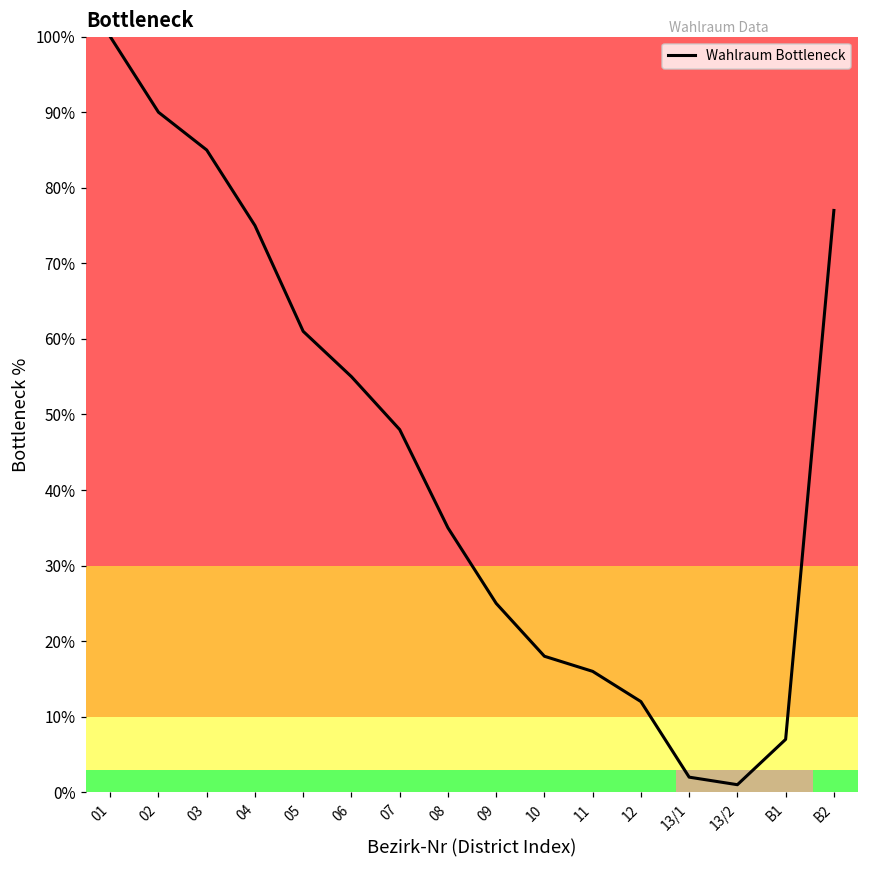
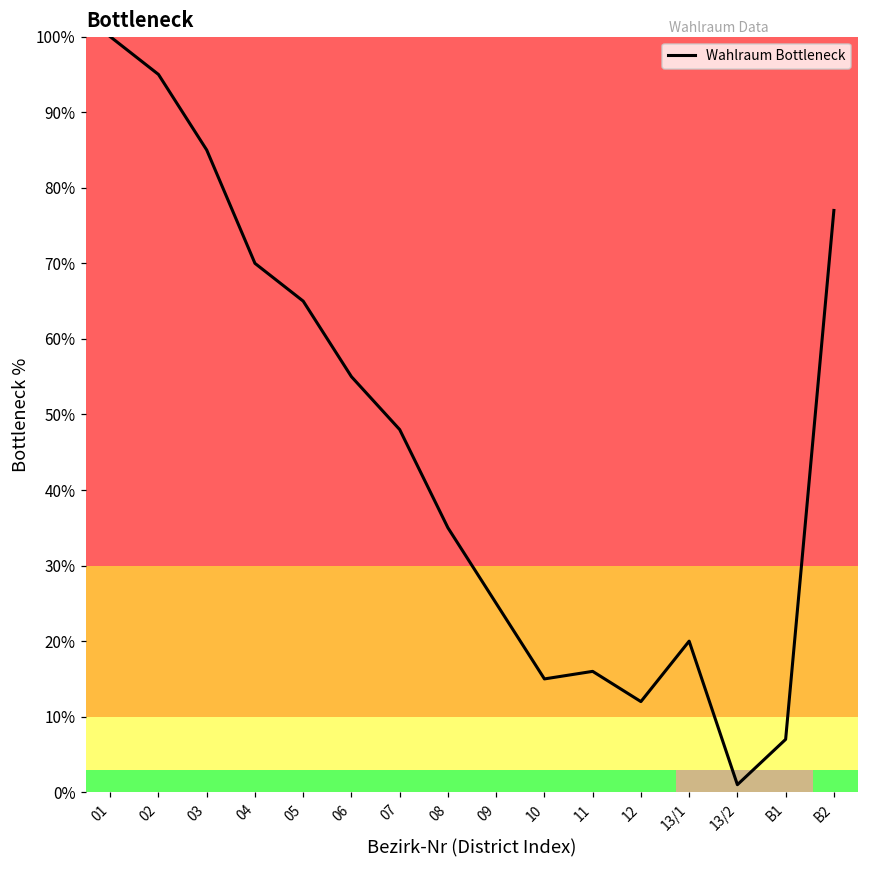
  {
    "01": "100%",
-   "02": "90%",
+   "02": "95%",
    "03": "85%",
-   "04": "75%",
-   "05": "61%",
+   "04": "70%",
+   "05": "65%",
    "06": "55%",
    "07": "48%",
    "08": "35%",
    "09": "25%",
-   "10": "18%",
+   "10": "15%",
    "11": "16%",
    "12": "12%",
-   "13/1": "2%",
+   "13/1": "20%",
    "13/2": "1%",
    "B1": "7%",
    "B2": "77%"
  }
